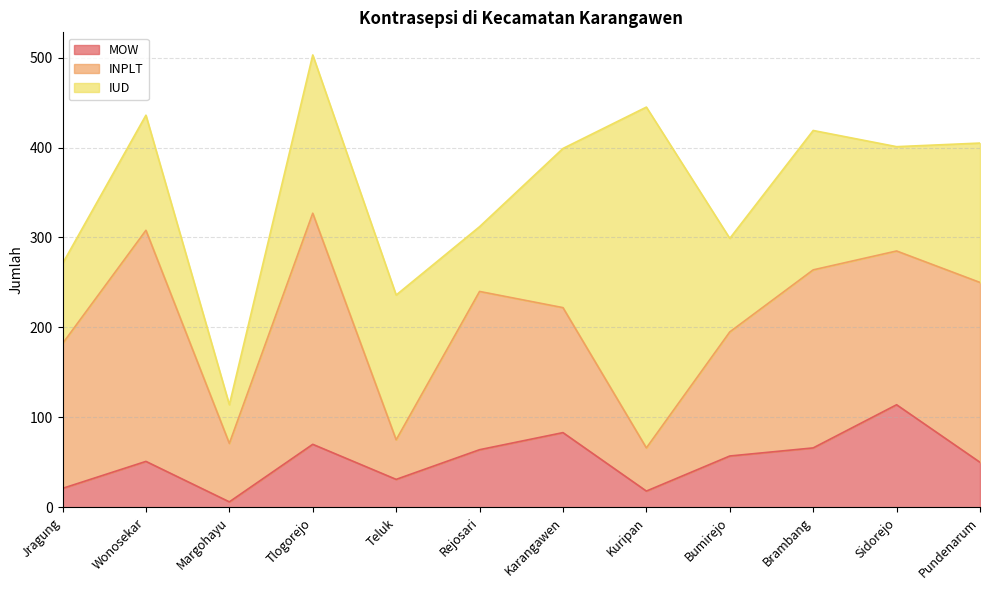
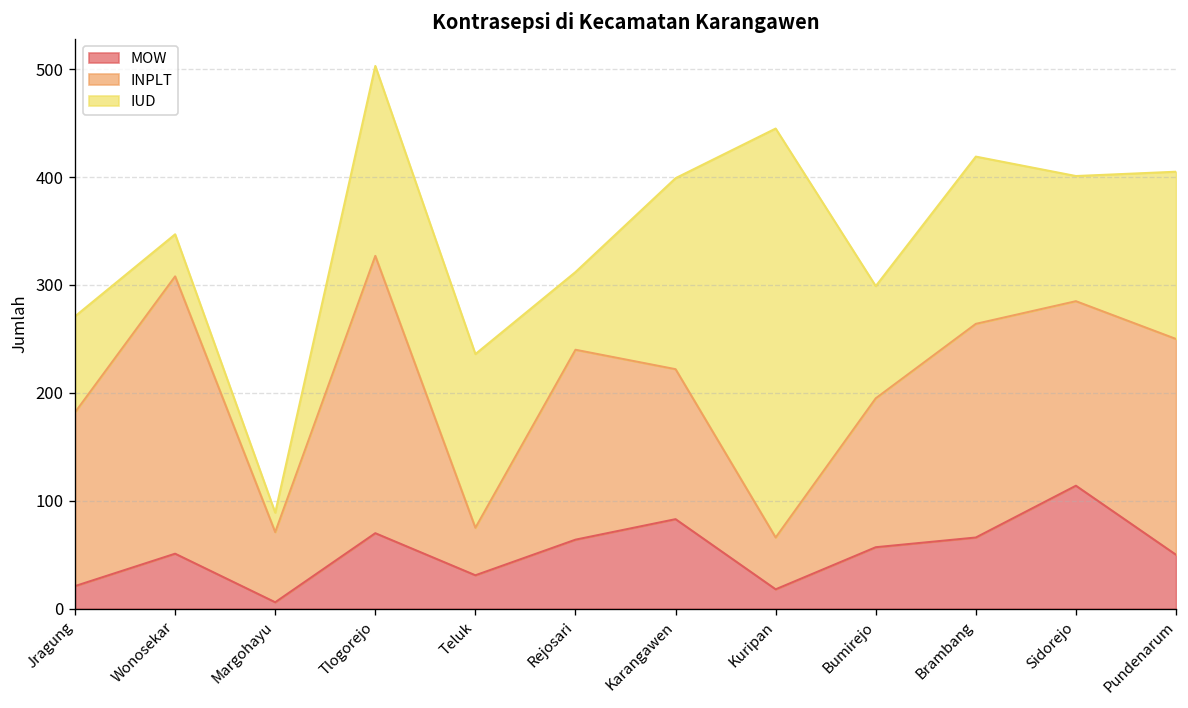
  {
    "MOW": {
      "Jragung": 20,
      "Wonosekar": 50,
      "Margohayu": 10,
      "Tlogorejo": 70,
      "Teluk": 30,
      "Rejosari": 60,
      "Karangawen": 80,
      "Kuripan": 20,
      "Bumirejo": 60,
      "Brambang": 70,
      "Sidorejo": 110,
      "Pundenarum": 50
    },
    "INPLT": {
      "Jragung": 160,
      "Wonosekar": 260,
      "Margohayu": 70,
      "Tlogorejo": 260,
      "Teluk": 40,
      "Rejosari": 180,
      "Karangawen": 140,
      "Kuripan": 50,
      "Bumirejo": 140,
      "Brambang": 200,
      "Sidorejo": 170,
      "Pundenarum": 200
    },
    "IUD": {
      "Jragung": 90,
-     "Wonosekar": 130,
-     "Margohayu": 40,
+     "Wonosekar": 40,
+     "Margohayu": 20,
      "Tlogorejo": 180,
      "Teluk": 160,
      "Rejosari": 70,
      "Karangawen": 180,
      "Kuripan": 380,
      "Bumirejo": 100,
      "Brambang": 160,
      "Sidorejo": 120,
      "Pundenarum": 160
    }
  }
